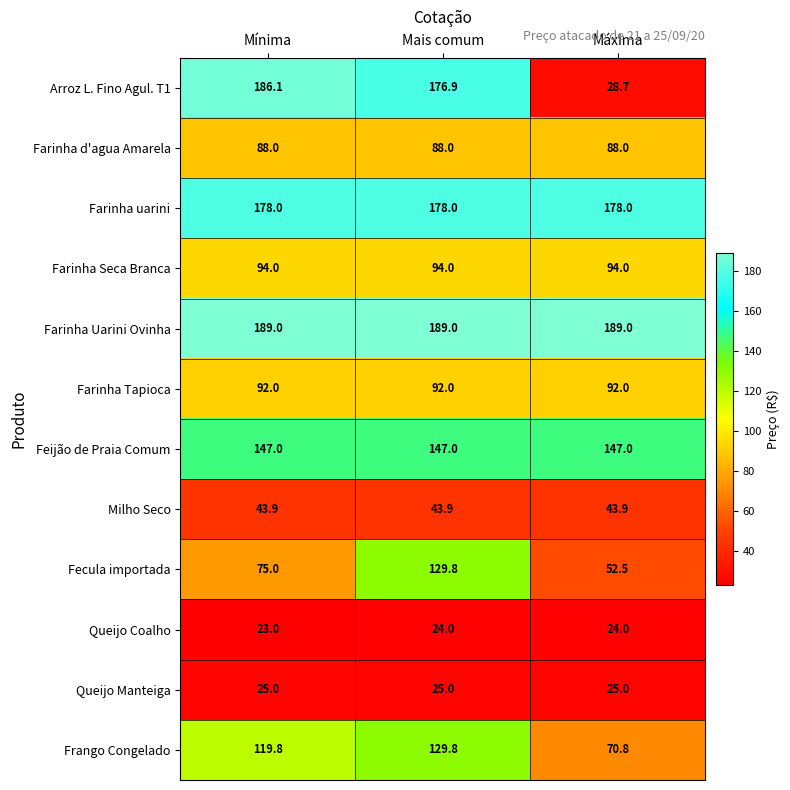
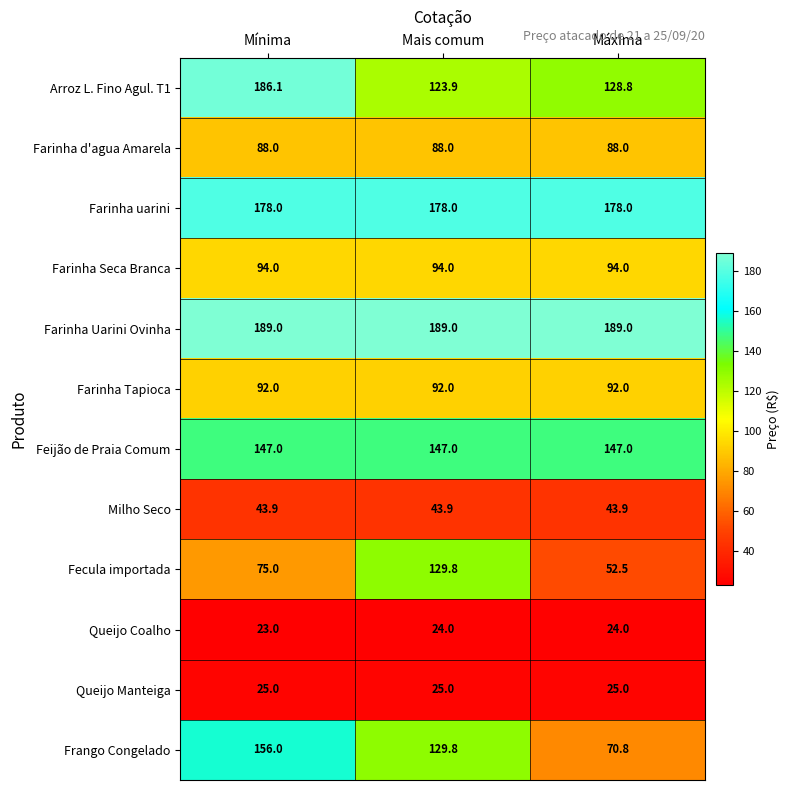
  {
    "Arroz L. Fino Agul. T1": {
      "Mínima": 186.1,
-     "Mais comum": 176.9,
-     "Máxima": 28.7
+     "Mais comum": 123.9,
+     "Máxima": 128.8
    },
    "Farinha d'agua Amarela": {
      "Mínima": 88.0,
      "Mais comum": 88.0,
      "Máxima": 88.0
    },
    "Farinha uarini": {
      "Mínima": 178.0,
      "Mais comum": 178.0,
      "Máxima": 178.0
    },
    "Farinha Seca Branca": {
      "Mínima": 94.0,
      "Mais comum": 94.0,
      "Máxima": 94.0
    },
    "Farinha Uarini Ovinha": {
      "Mínima": 189.0,
      "Mais comum": 189.0,
      "Máxima": 189.0
    },
    "Farinha Tapioca": {
      "Mínima": 92.0,
      "Mais comum": 92.0,
      "Máxima": 92.0
    },
    "Feijão de Praia Comum": {
      "Mínima": 147.0,
      "Mais comum": 147.0,
      "Máxima": 147.0
    },
    "Milho Seco": {
      "Mínima": 43.9,
      "Mais comum": 43.9,
      "Máxima": 43.9
    },
    "Fecula importada": {
      "Mínima": 75.0,
      "Mais comum": 129.8,
      "Máxima": 52.5
    },
    "Queijo Coalho": {
      "Mínima": 23.0,
      "Mais comum": 24.0,
      "Máxima": 24.0
    },
    "Queijo Manteiga": {
      "Mínima": 25.0,
      "Mais comum": 25.0,
      "Máxima": 25.0
    },
    "Frango Congelado": {
-     "Mínima": 119.8,
+     "Mínima": 156.0,
      "Mais comum": 129.8,
      "Máxima": 70.8
    }
  }
